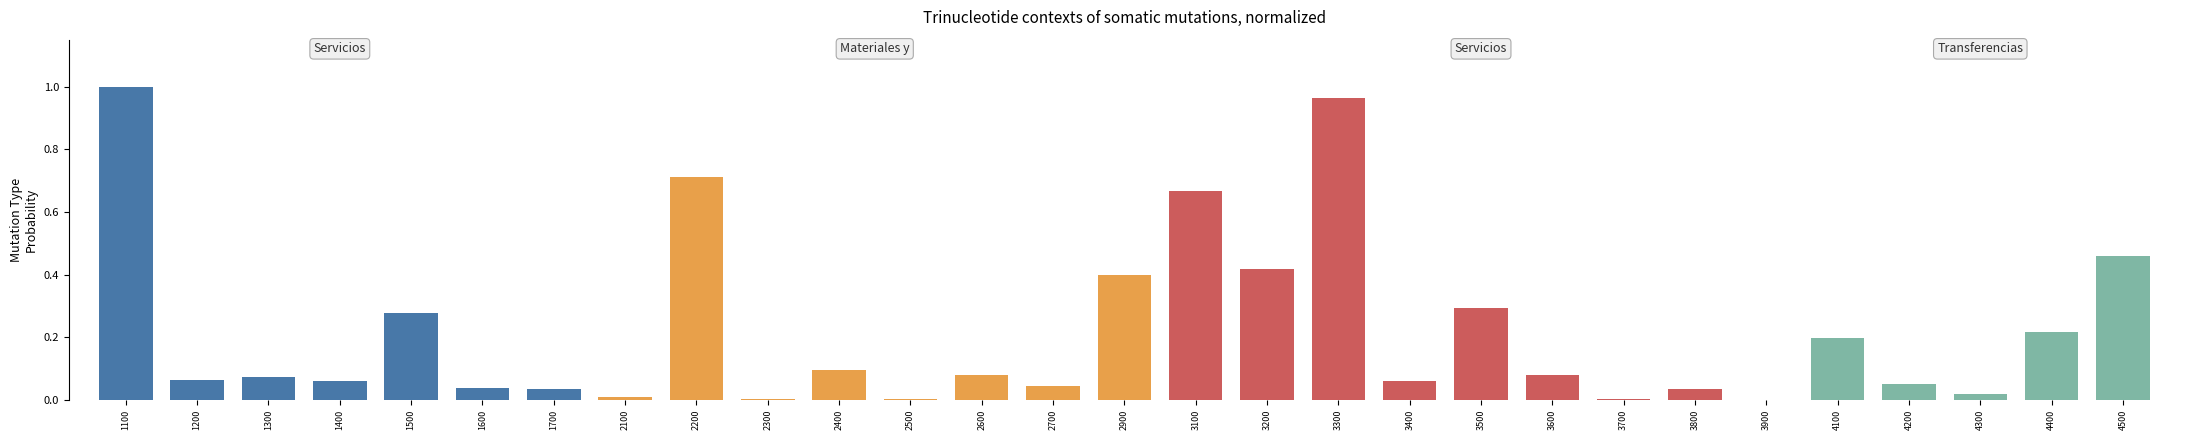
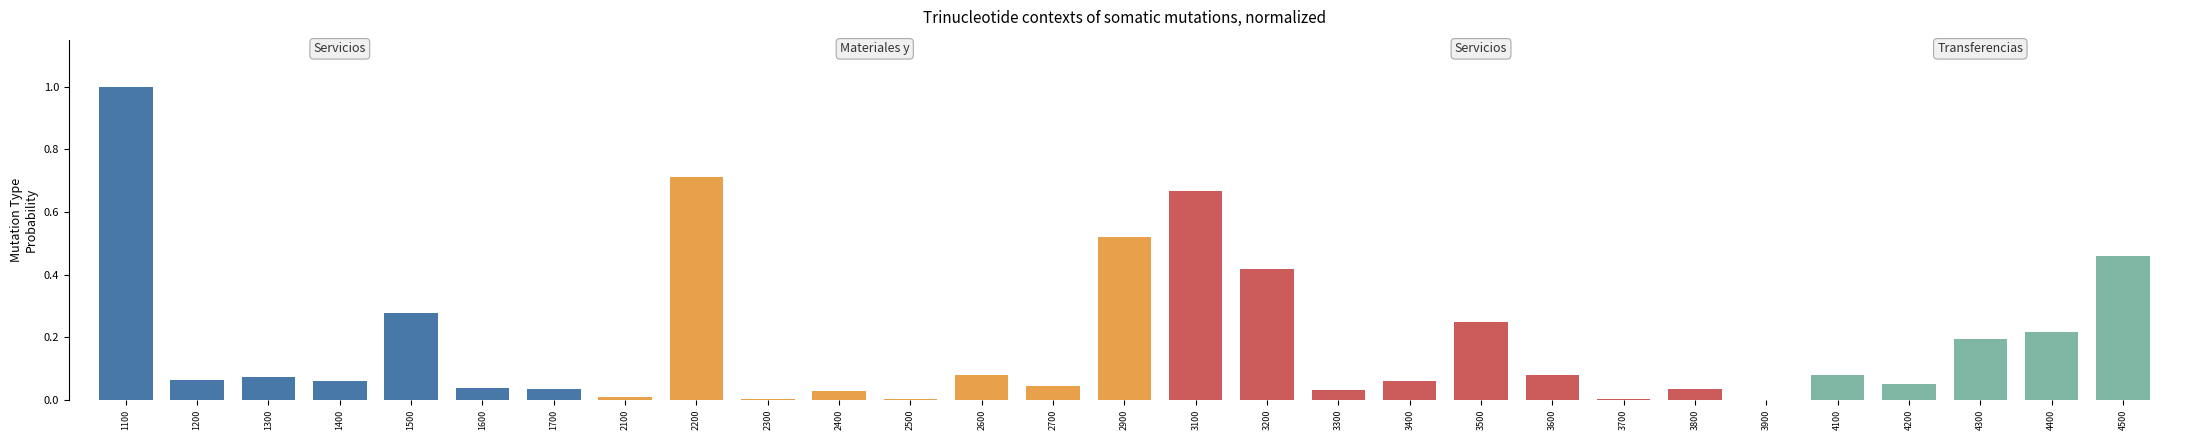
  {
    "1100": 1.00,
    "1200": 0.06,
    "1300": 0.07,
    "1400": 0.06,
    "1500": 0.28,
    "1600": 0.04,
    "1700": 0.04,
    "2200": 0.71,
-   "2400": 0.10,
+   "2400": 0.03,
    "2600": 0.08,
    "2700": 0.04,
-   "2900": 0.40,
+   "2900": 0.52,
    "3100": 0.67,
    "3200": 0.42,
-   "3300": 0.96,
+   "3300": 0.03,
    "3400": 0.06,
-   "3500": 0.29,
+   "3500": 0.25,
    "3600": 0.08,
    "3800": 0.03,
-   "4100": 0.20,
+   "4100": 0.08,
    "4200": 0.05,
-   "4300": 0.02,
+   "4300": 0.19,
    "4400": 0.22,
    "4500": 0.46
  }
